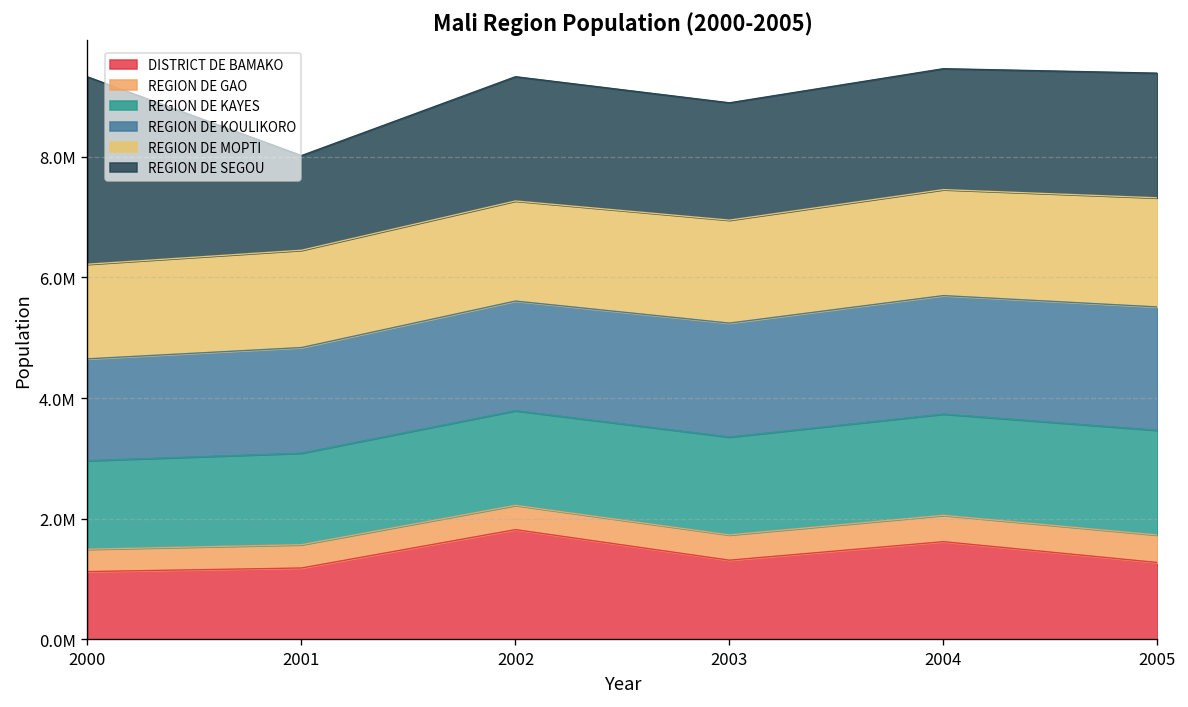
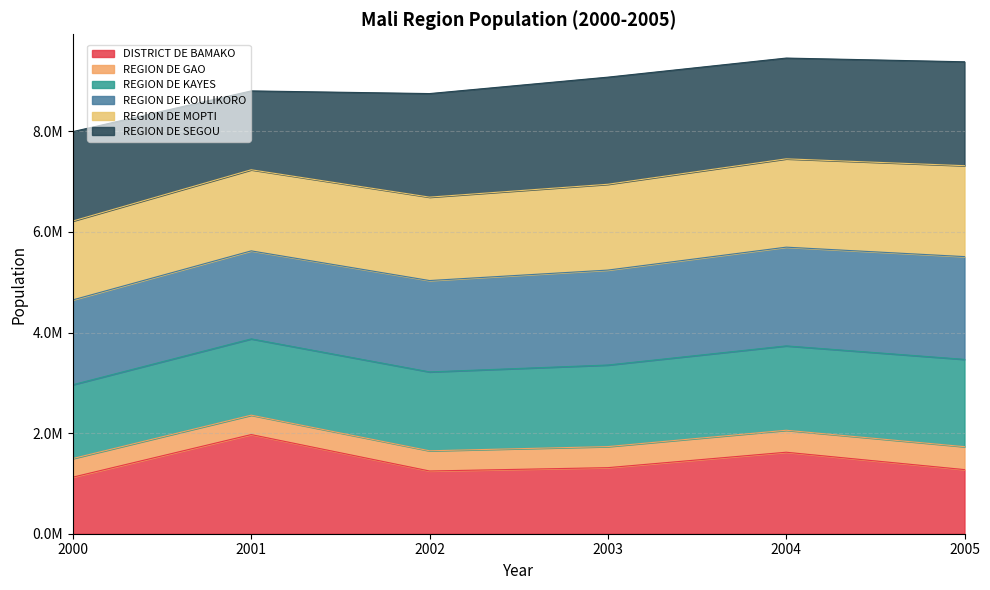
  {
    "DISTRICT DE BAMAKO": {
      "2000": 1100000,
-     "2001": 1200000,
-     "2002": 1800000,
+     "2001": 2000000,
+     "2002": 1200000,
      "2003": 1300000,
      "2004": 1600000,
      "2005": 1300000
    },
    "REGION DE SEGOU": {
-     "2000": 3100000,
+     "2000": 1800000,
      "2001": 1600000,
      "2002": 2100000,
-     "2003": 1900000,
+     "2003": 2100000,
      "2004": 2000000,
      "2005": 2100000
    }
  }
